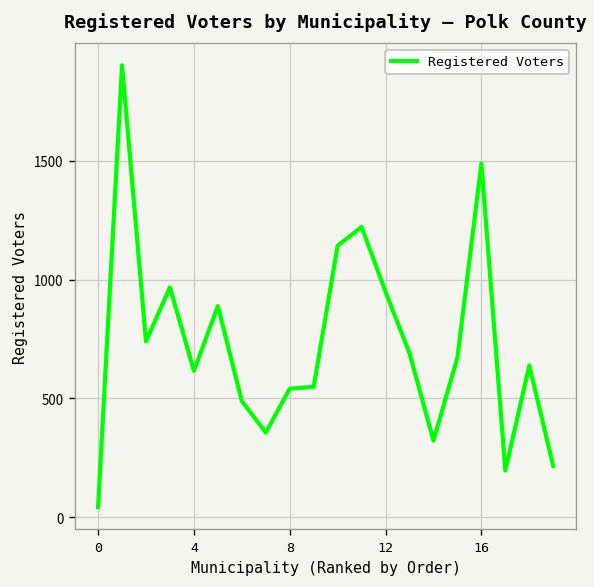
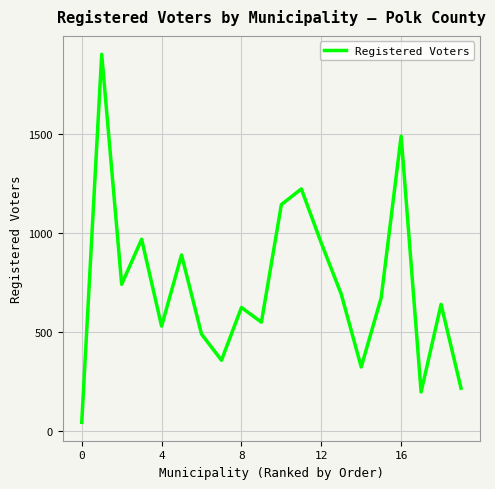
  {
    "0": 40,
-   "4": 620,
-   "8": 540,
+   "4": 530,
+   "8": 620,
    "12": 950,
    "16": 1490
  }
